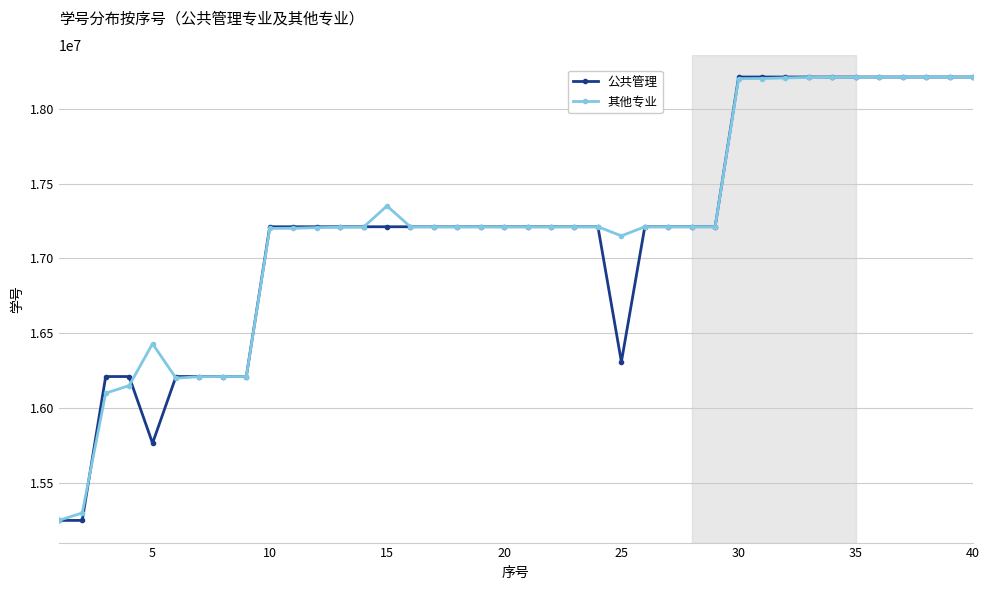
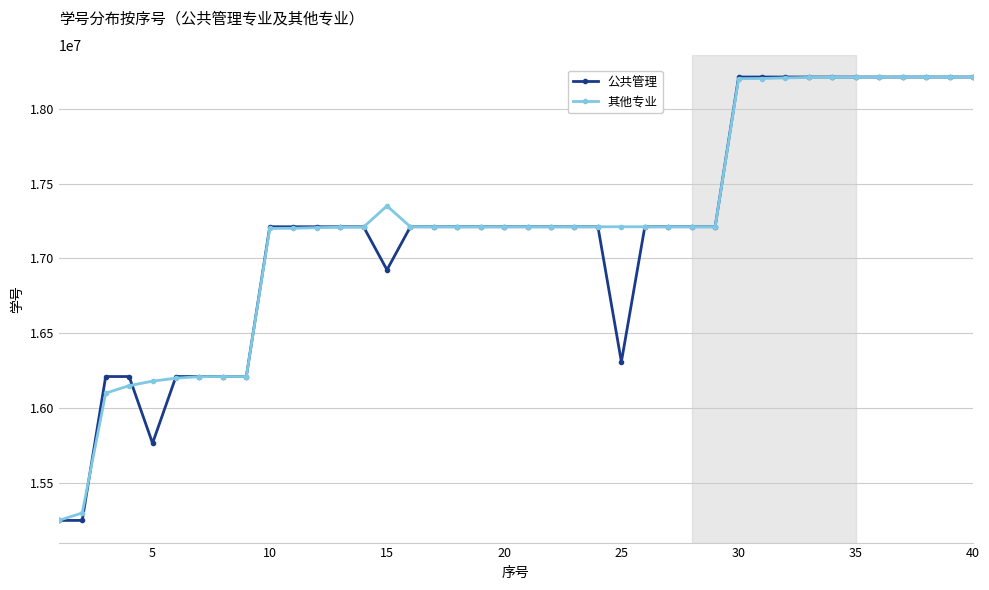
  {
    "公共管理": {
      "5": 15770000,
-     "15": 17210000,
+     "15": 16920000,
      "25": 16310000
    },
    "其他专业": {
-     "5": 16430000,
+     "5": 16180000,
      "15": 17350000,
-     "25": 17150000
+     "25": 17210000
    }
  }
